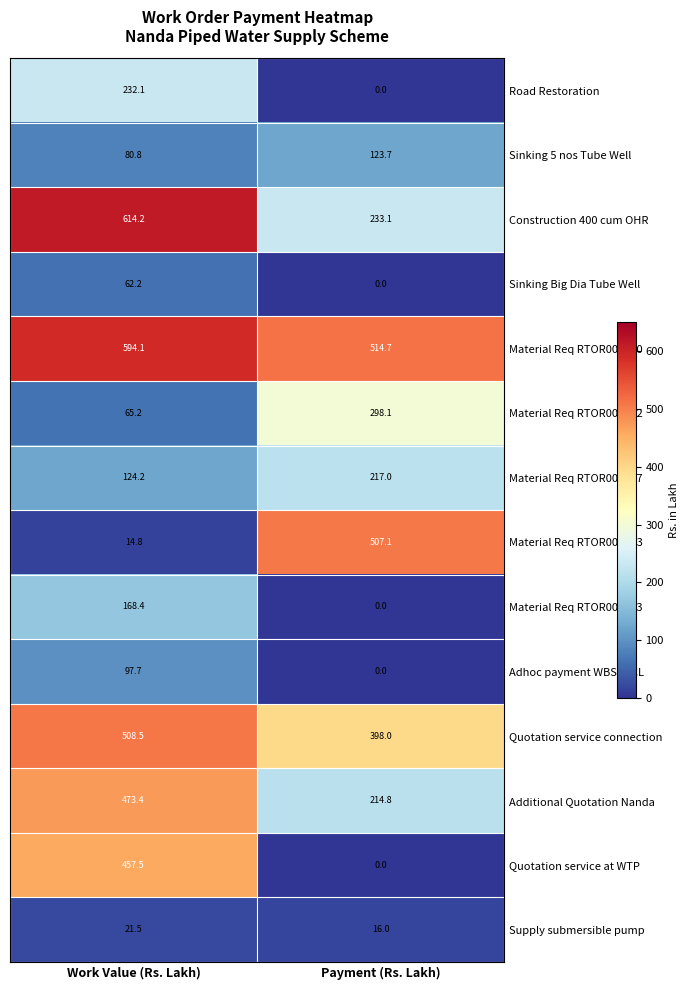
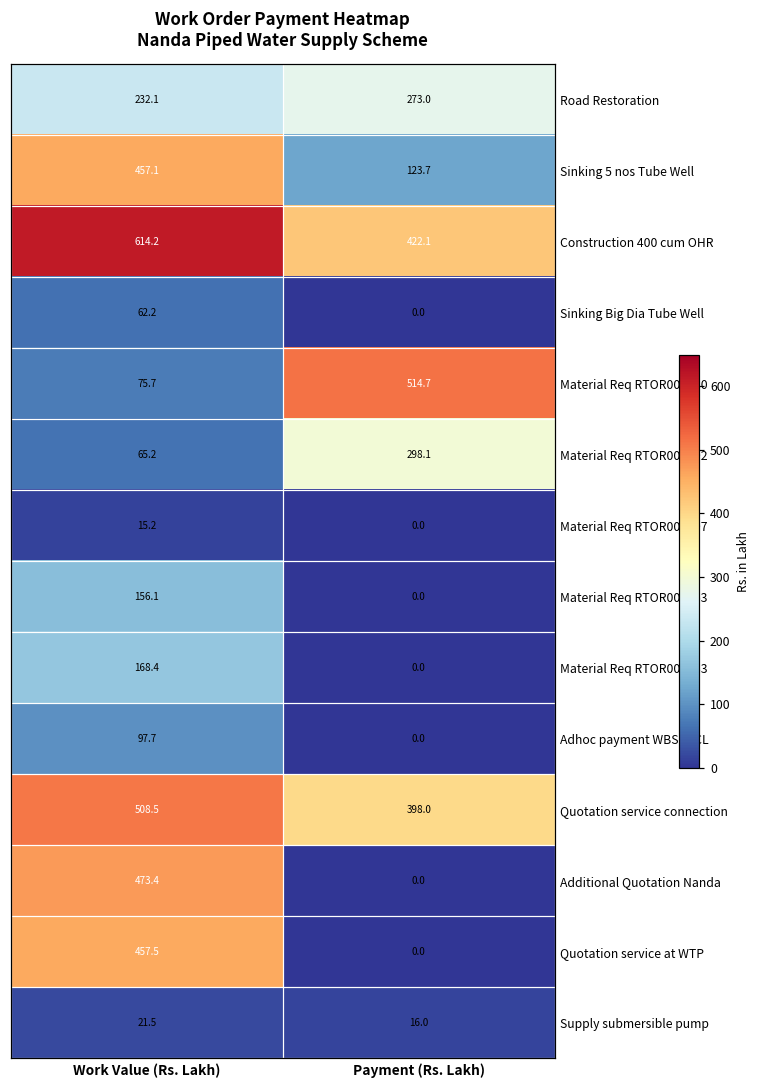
  {
    "Road Restoration": {
      "Work Value (Rs. Lakh)": 232.1,
-     "Payment (Rs. Lakh)": 0.0
+     "Payment (Rs. Lakh)": 273.0
    },
    "Sinking 5 nos Tube Well": {
-     "Work Value (Rs. Lakh)": 80.8,
+     "Work Value (Rs. Lakh)": 457.1,
      "Payment (Rs. Lakh)": 123.7
    },
    "Construction 400 cum OHR": {
      "Work Value (Rs. Lakh)": 614.2,
-     "Payment (Rs. Lakh)": 233.1
+     "Payment (Rs. Lakh)": 422.1
    },
    "Sinking Big Dia Tube Well": {
      "Work Value (Rs. Lakh)": 62.2,
      "Payment (Rs. Lakh)": 0.0
    },
    "Material Req RTOR000040": {
-     "Work Value (Rs. Lakh)": 594.1,
+     "Work Value (Rs. Lakh)": 75.7,
      "Payment (Rs. Lakh)": 514.7
    },
    "Material Req RTOR000192": {
      "Work Value (Rs. Lakh)": 65.2,
      "Payment (Rs. Lakh)": 298.1
    },
    "Material Req RTOR000197": {
-     "Work Value (Rs. Lakh)": 124.2,
-     "Payment (Rs. Lakh)": 217.0
+     "Work Value (Rs. Lakh)": 15.2,
+     "Payment (Rs. Lakh)": 0.0
    },
    "Material Req RTOR000263": {
-     "Work Value (Rs. Lakh)": 14.8,
-     "Payment (Rs. Lakh)": 507.1
+     "Work Value (Rs. Lakh)": 156.1,
+     "Payment (Rs. Lakh)": 0.0
    },
    "Material Req RTOR000383": {
      "Work Value (Rs. Lakh)": 168.4,
      "Payment (Rs. Lakh)": 0.0
    },
    "Adhoc payment WBSEDCL": {
      "Work Value (Rs. Lakh)": 97.7,
      "Payment (Rs. Lakh)": 0.0
    },
    "Quotation service connection": {
      "Work Value (Rs. Lakh)": 508.5,
      "Payment (Rs. Lakh)": 398.0
    },
    "Additional Quotation Nanda": {
      "Work Value (Rs. Lakh)": 473.4,
-     "Payment (Rs. Lakh)": 214.8
+     "Payment (Rs. Lakh)": 0.0
    },
    "Quotation service at WTP": {
      "Work Value (Rs. Lakh)": 457.5,
      "Payment (Rs. Lakh)": 0.0
    },
    "Supply submersible pump": {
      "Work Value (Rs. Lakh)": 21.5,
      "Payment (Rs. Lakh)": 16.0
    }
  }
